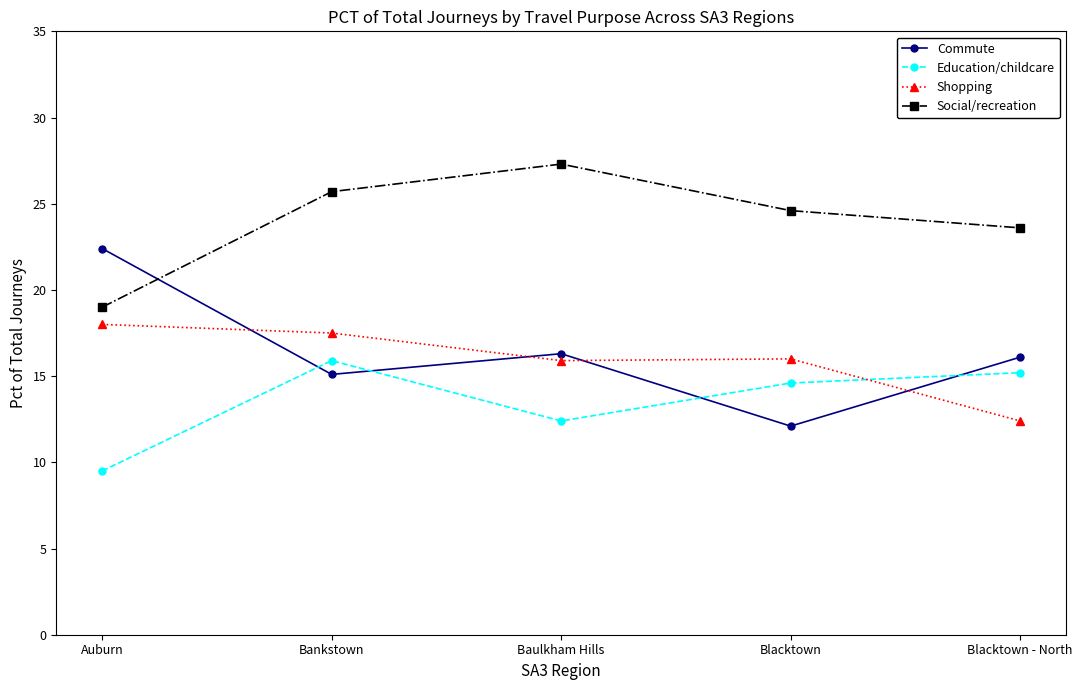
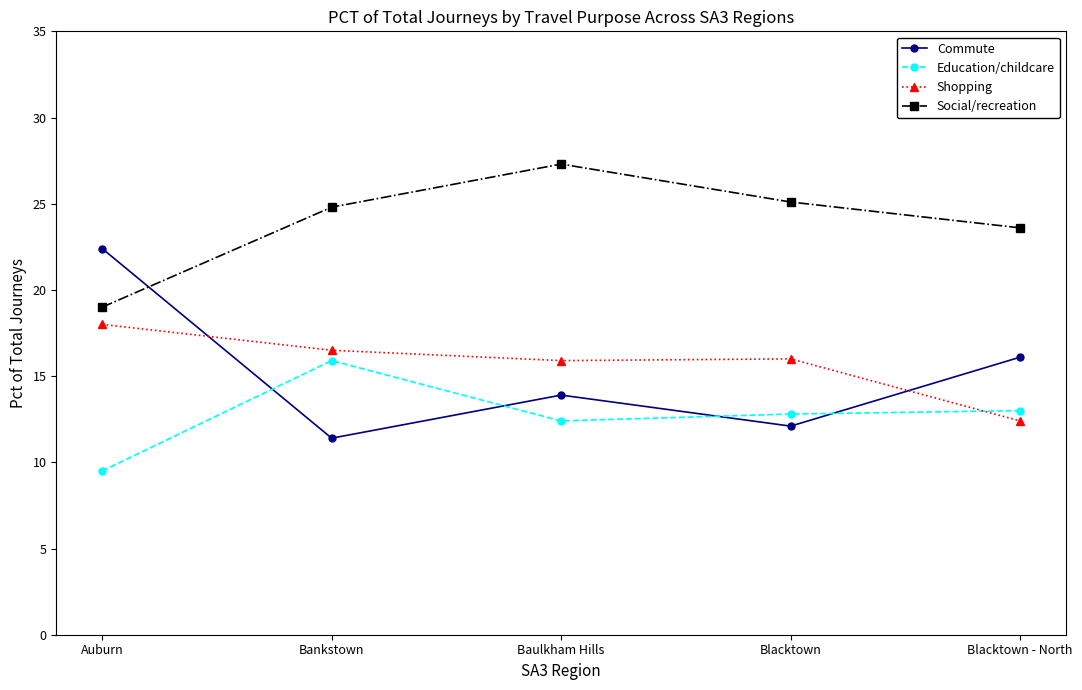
  {
    "Commute": {
      "Auburn": 22.4,
-     "Bankstown": 15.1,
-     "Baulkham Hills": 16.3,
+     "Bankstown": 11.4,
+     "Baulkham Hills": 13.9,
      "Blacktown": 12.1,
      "Blacktown - North": 16.1
    },
    "Education/childcare": {
      "Auburn": 9.5,
      "Bankstown": 15.9,
      "Baulkham Hills": 12.4,
-     "Blacktown": 14.6,
-     "Blacktown - North": 15.2
+     "Blacktown": 12.8,
+     "Blacktown - North": 13.0
    },
    "Shopping": {
      "Auburn": 18.0,
-     "Bankstown": 17.5,
+     "Bankstown": 16.5,
      "Baulkham Hills": 15.9,
      "Blacktown": 16.0,
      "Blacktown - North": 12.4
    },
    "Social/recreation": {
      "Auburn": 19.0,
-     "Bankstown": 25.7,
+     "Bankstown": 24.8,
      "Baulkham Hills": 27.3,
-     "Blacktown": 24.6,
+     "Blacktown": 25.1,
      "Blacktown - North": 23.6
    }
  }
